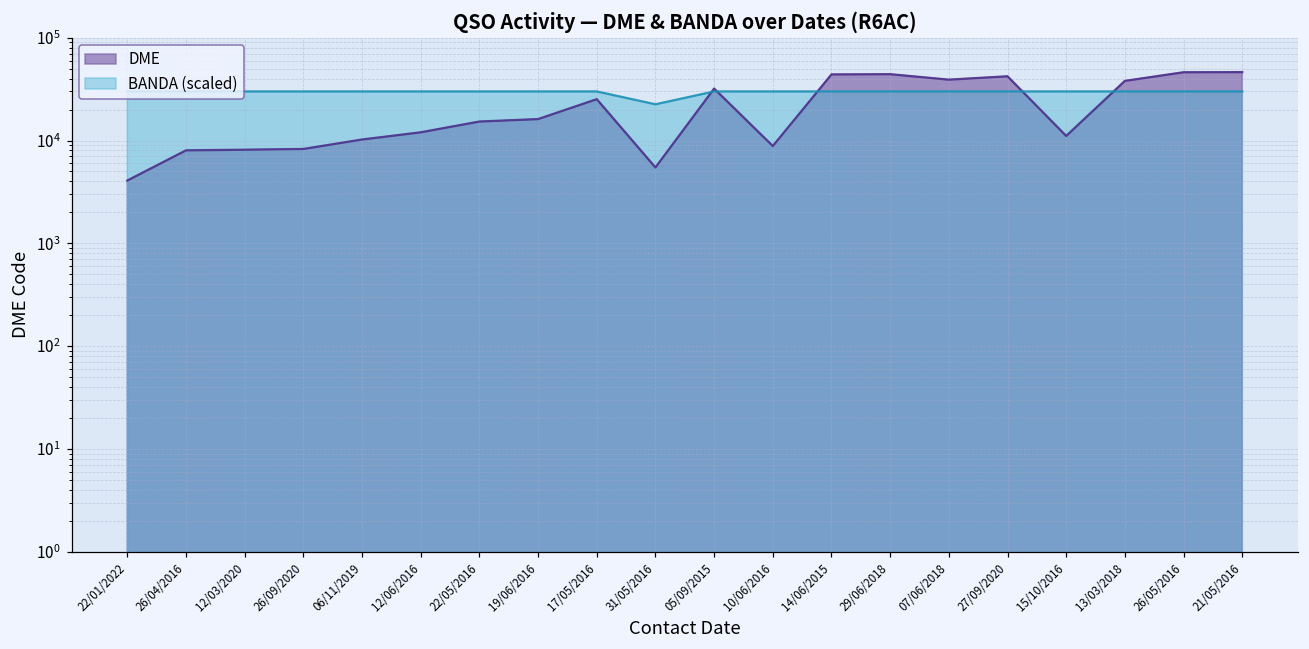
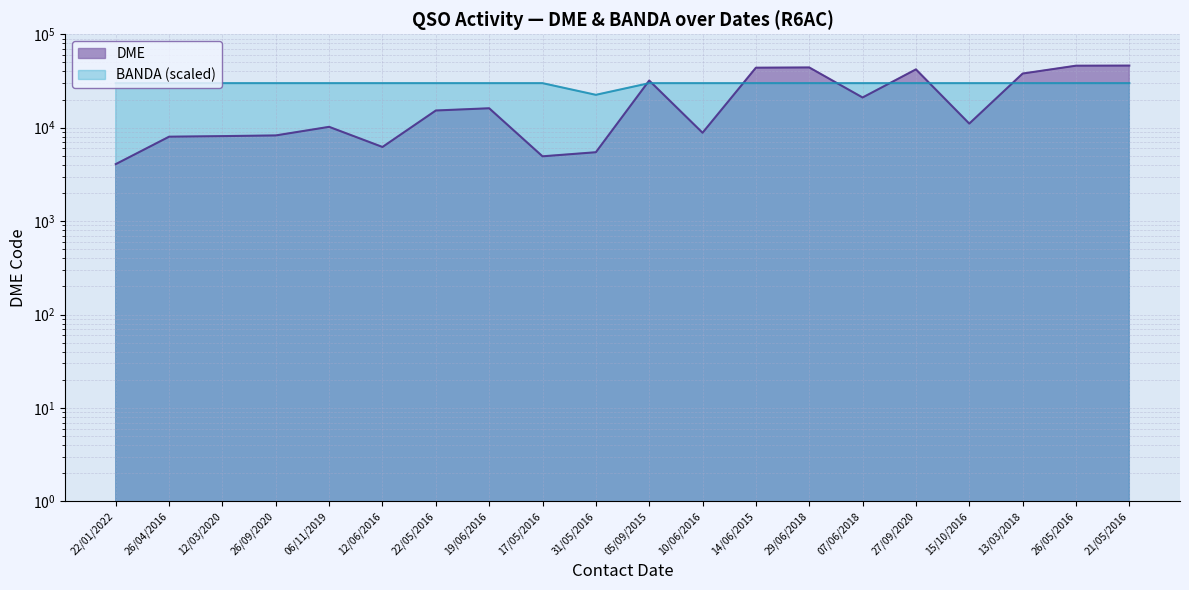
  {
    "DME": {
      "22/01/2022": 4000,
      "26/04/2016": 8000,
      "12/03/2020": 8000,
      "26/09/2020": 8000,
      "06/11/2019": 10000,
-     "12/06/2016": 12000,
+     "12/06/2016": 6000,
      "22/05/2016": 15000,
      "19/06/2016": 16000,
-     "17/05/2016": 25000,
+     "17/05/2016": 5000,
      "31/05/2016": 5000,
      "05/09/2015": 32000,
      "10/06/2016": 9000,
      "14/06/2015": 40000,
      "29/06/2018": 40000,
-     "07/06/2018": 39000,
+     "07/06/2018": 21000,
      "27/09/2020": 40000,
      "15/10/2016": 11000,
      "13/03/2018": 38000,
      "26/05/2016": 50000,
      "21/05/2016": 50000
    },
    "BANDA (scaled)": {
      "12/03/2020": 30000,
      "26/09/2020": 30000,
      "06/11/2019": 30000,
      "12/06/2016": 30000,
      "22/05/2016": 30000,
      "19/06/2016": 30000,
      "17/05/2016": 30000,
      "31/05/2016": 23000,
      "05/09/2015": 30000,
      "10/06/2016": 30000,
      "14/06/2015": 30000,
      "29/06/2018": 30000,
      "07/06/2018": 30000,
      "27/09/2020": 30000,
      "15/10/2016": 30000,
      "13/03/2018": 30000,
      "26/05/2016": 30000,
      "21/05/2016": 30000
    }
  }
